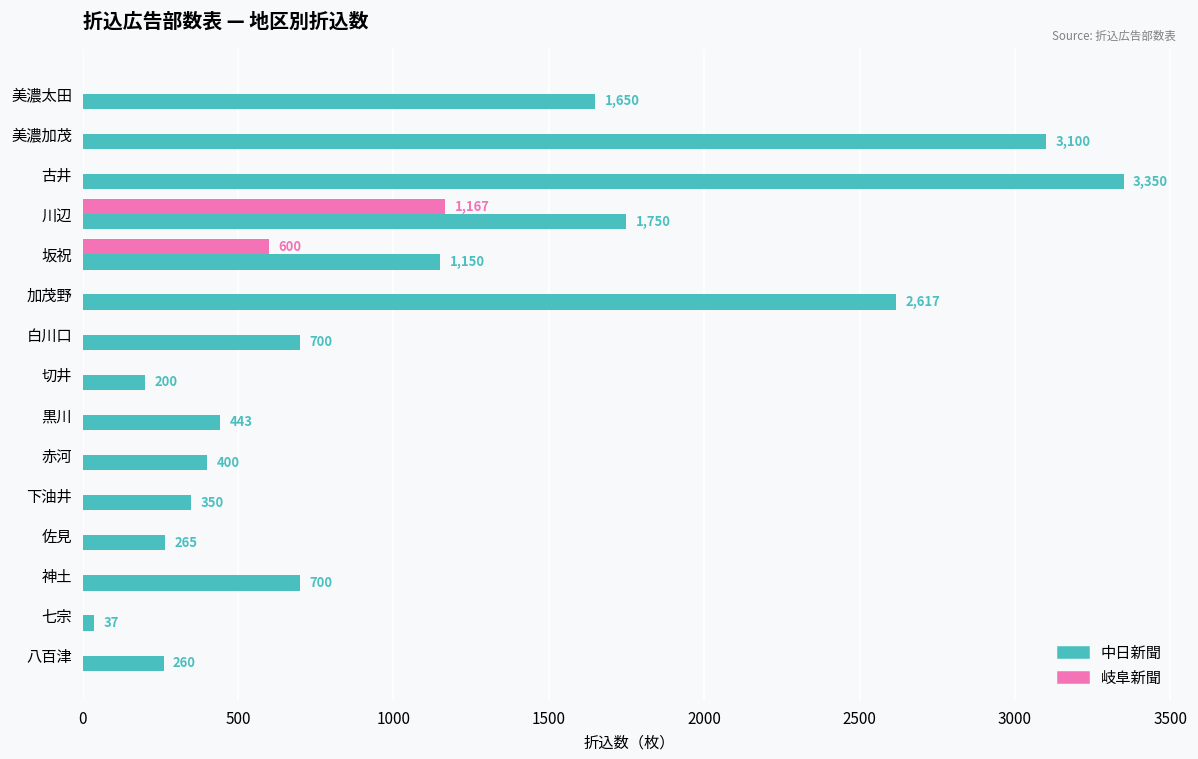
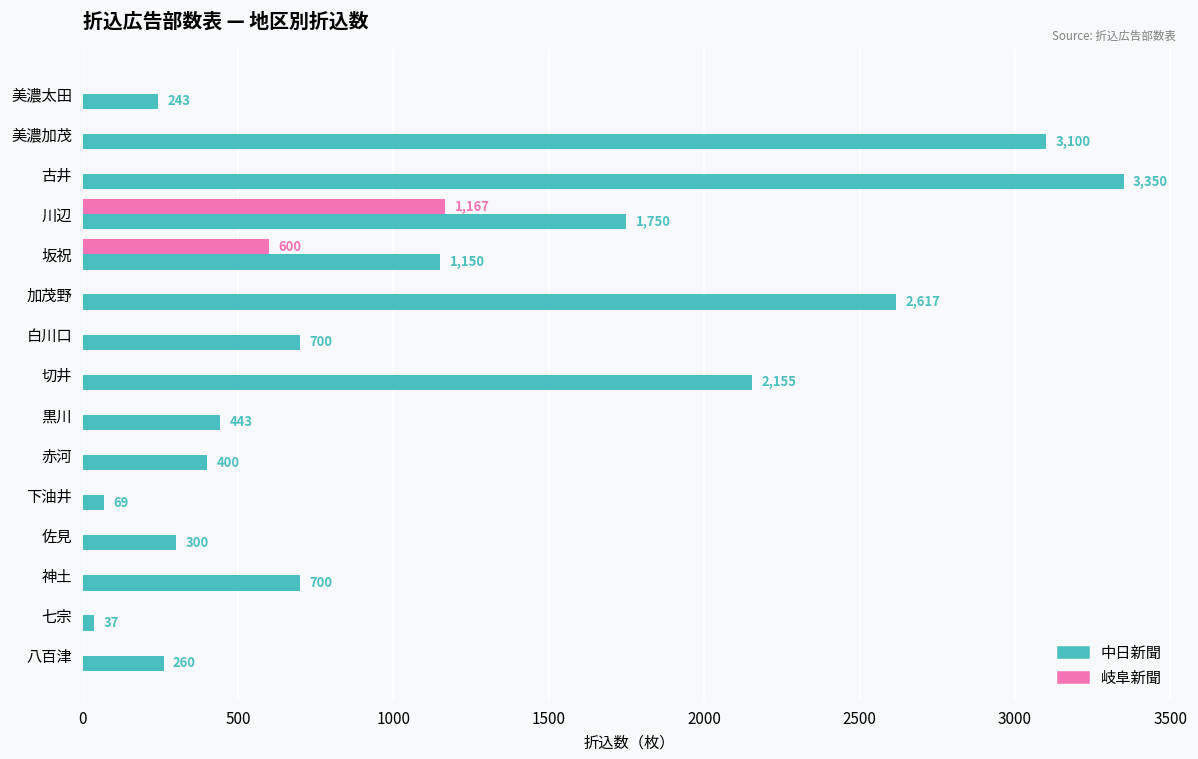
  {
    "中日新聞": {
-     "美濃太田": "1,650",
+     "美濃太田": "243",
      "美濃加茂": "3,100",
      "古井": "3,350",
      "川辺": "1,750",
      "坂祝": "1,150",
      "加茂野": "2,617",
      "白川口": "700",
-     "切井": "200",
+     "切井": "2,155",
      "黒川": "443",
      "赤河": "400",
-     "下油井": "350",
-     "佐見": "265",
+     "下油井": "69",
+     "佐見": "300",
      "神土": "700",
      "七宗": "37",
      "八百津": "260"
    },
    "岐阜新聞": {
      "川辺": "1,167",
      "坂祝": "600"
    }
  }
